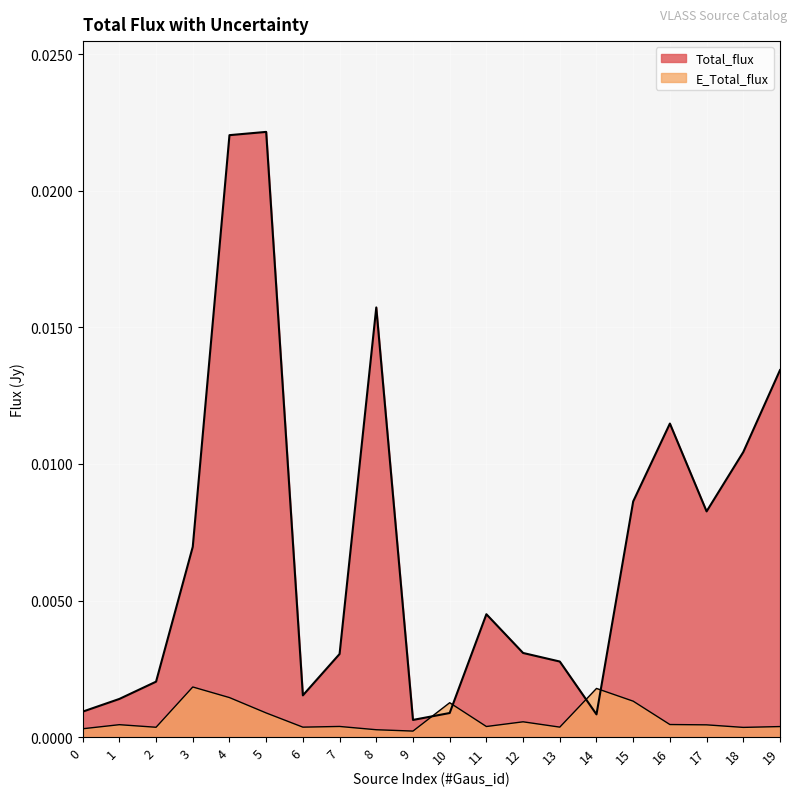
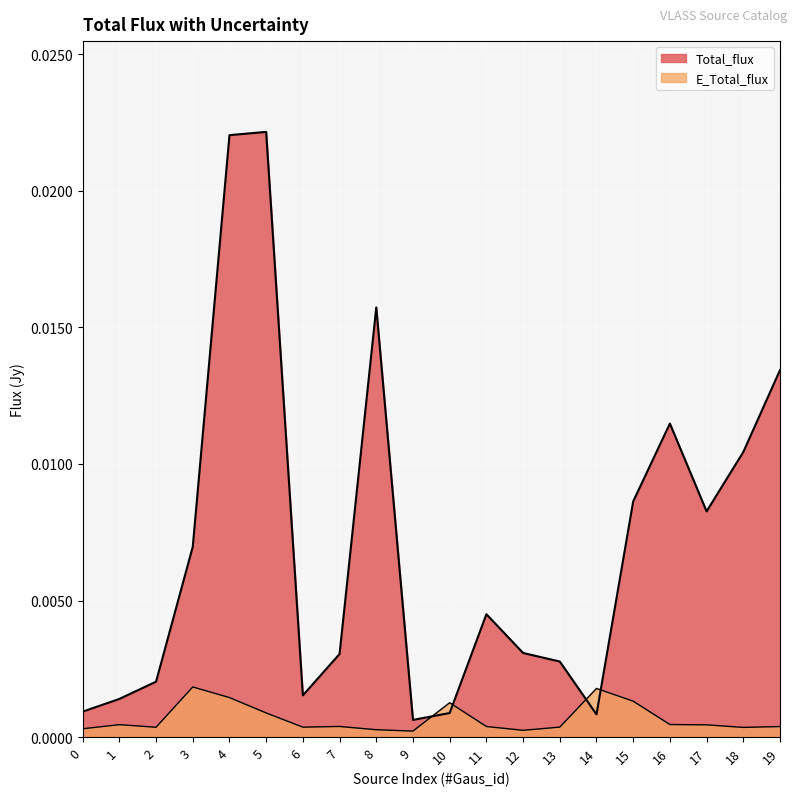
  {
    "Total_flux": {
      "0": 0.0009,
      "1": 0.0014,
      "2": 0.0020,
      "3": 0.0070,
      "4": 0.0220,
      "5": 0.0222,
      "6": 0.0015,
      "7": 0.0030,
      "8": 0.0157,
      "9": 0.0006,
      "10": 0.0009,
      "11": 0.0045,
      "12": 0.0031,
      "13": 0.0028,
      "14": 0.0008,
      "15": 0.0086,
      "16": 0.0115,
      "17": 0.0083,
      "18": 0.0104,
      "19": 0.0134
    },
    "E_Total_flux": {
      "0": 0.0003,
      "1": 0.0005,
      "2": 0.0004,
      "3": 0.0018,
      "4": 0.0014,
      "5": 0.0009,
      "6": 0.0004,
      "7": 0.0004,
      "8": 0.0003,
      "9": 0.0002,
      "10": 0.0013,
      "11": 0.0004,
-     "12": 0.0006,
+     "12": 0.0002,
      "13": 0.0004,
      "14": 0.0018,
      "15": 0.0013,
      "16": 0.0005,
      "17": 0.0004,
      "18": 0.0004,
      "19": 0.0004
    }
  }
